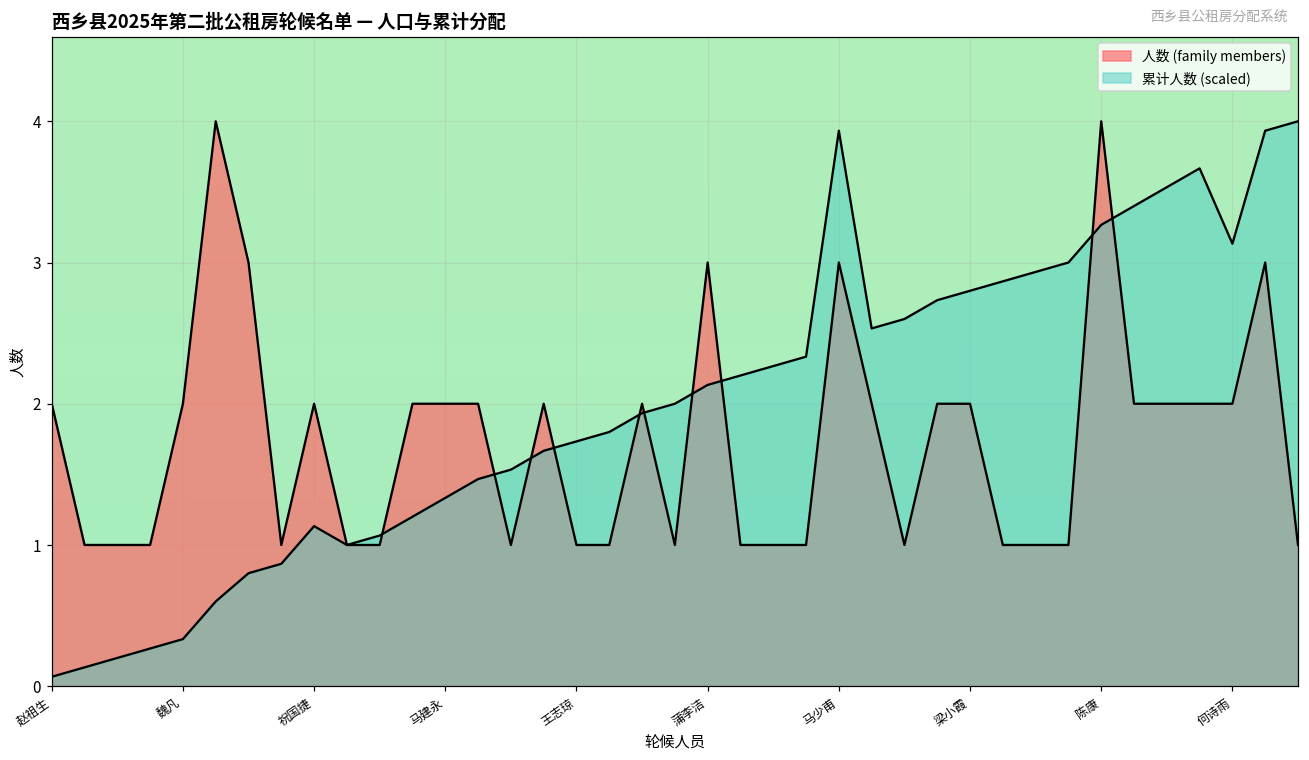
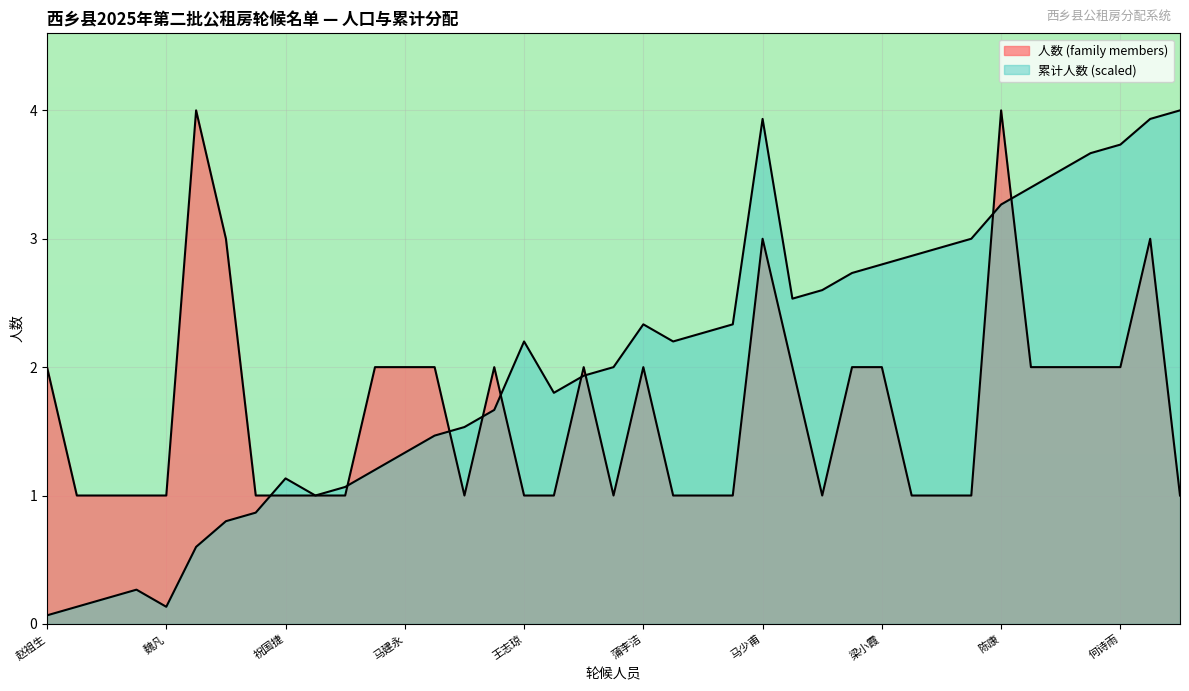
  {
    "人数 (family members)": {
      "赵祖生": 2,
-     "魏凡": 2,
-     "祝国捷": 2,
+     "魏凡": 1,
+     "祝国捷": 1,
      "马建永": 2,
      "王志琼": 1,
-     "蒲李洁": 3,
+     "蒲李洁": 2,
      "马少甫": 3,
      "梁小霞": 2,
      "陈康": 4,
      "何诗雨": 2
    },
    "累计人数 (scaled)": {
      "赵祖生": 0.07,
-     "魏凡": 0.33,
+     "魏凡": 0.13,
      "祝国捷": 1.13,
      "马建永": 1.33,
-     "王志琼": 1.73,
-     "蒲李洁": 2.13,
+     "王志琼": 2.20,
+     "蒲李洁": 2.33,
      "马少甫": 3.93,
      "梁小霞": 2.80,
      "陈康": 3.27,
-     "何诗雨": 3.13
+     "何诗雨": 3.73
    }
  }
